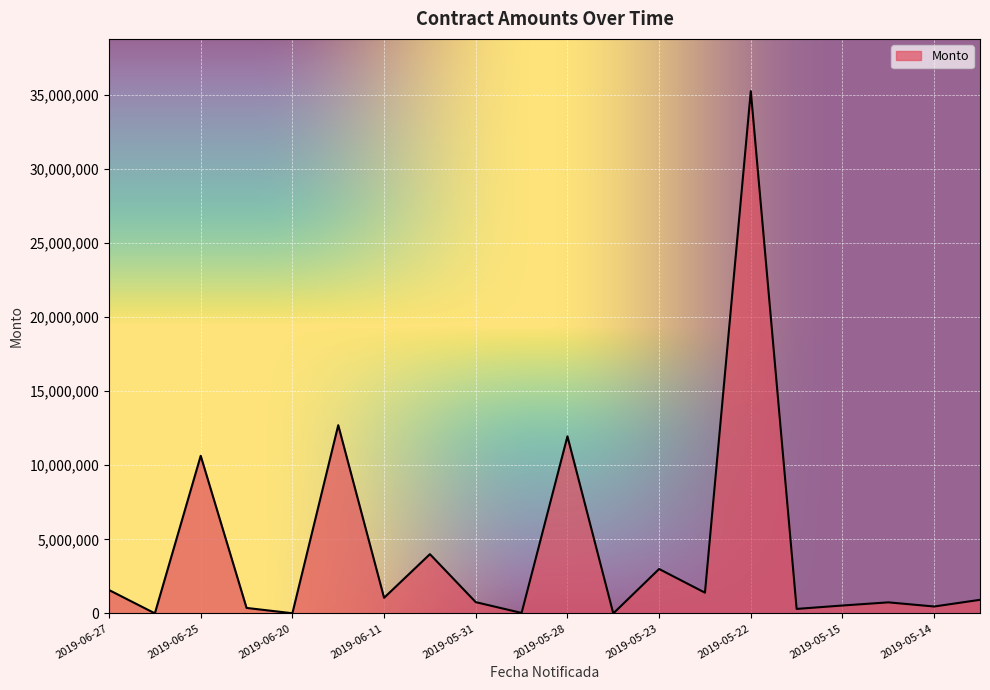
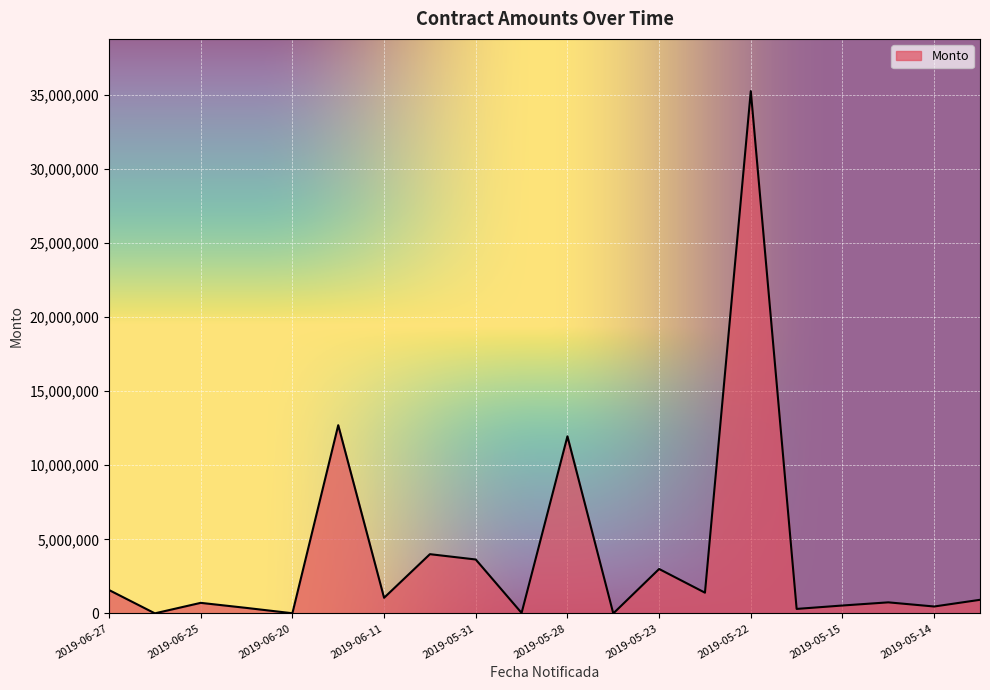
  {
    "2019-06-27": "1,600,000",
-   "2019-06-25": "10,600,000",
+   "2019-06-25": "700,000",
    "2019-06-20": "0",
-   "2019-05-31": "800,000",
+   "2019-05-31": "3,600,000",
    "2019-05-28": "12,000,000",
    "2019-05-23": "3,000,000",
    "2019-05-15": "500,000"
  }
